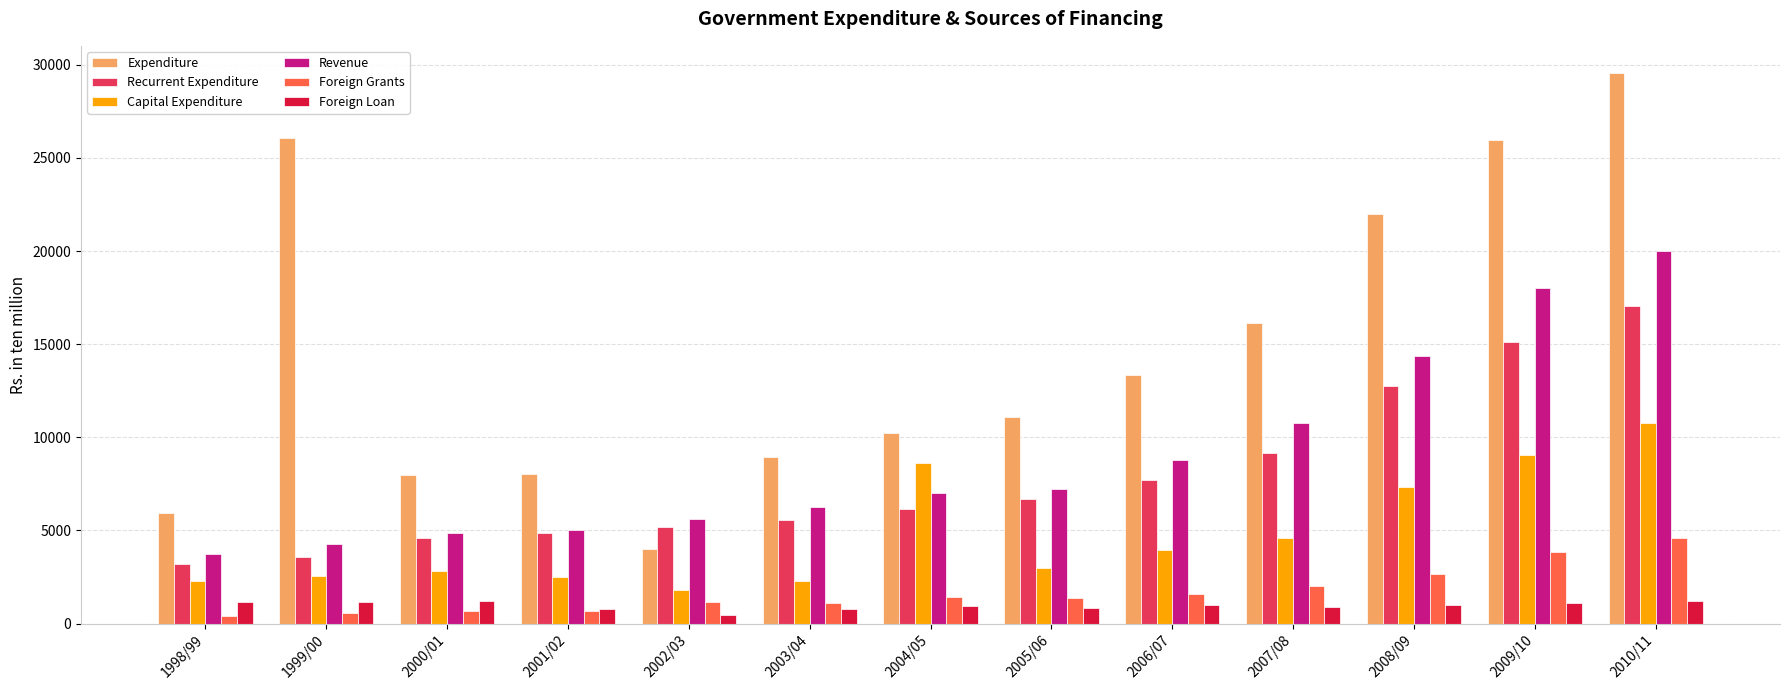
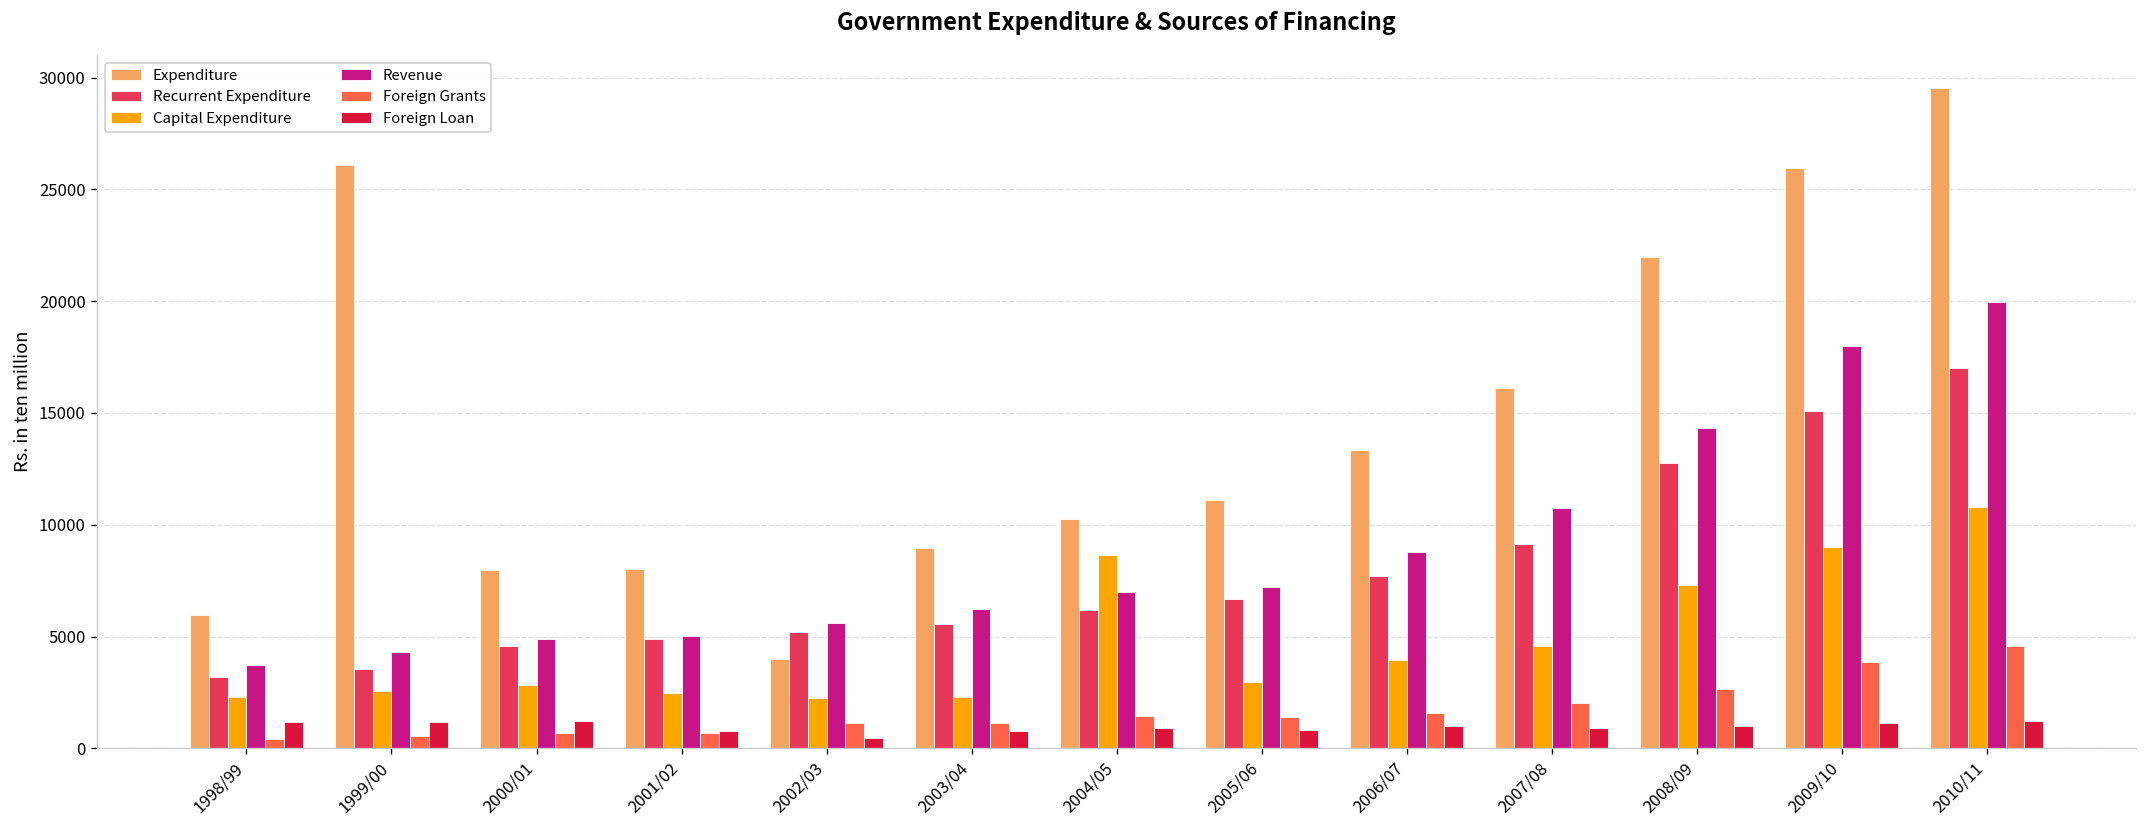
  {
    "Expenditure": {
      "1998/99": 6000,
      "1999/00": 26100,
      "2000/01": 8000,
      "2001/02": 8000,
      "2002/03": 4000,
      "2003/04": 8900,
      "2004/05": 10300,
      "2005/06": 11100,
      "2006/07": 13400,
      "2007/08": 16100,
      "2008/09": 22000,
      "2009/10": 26000,
      "2010/11": 29500
    },
    "Capital Expenditure": {
      "1998/99": 2300,
      "1999/00": 2500,
      "2000/01": 2800,
      "2001/02": 2500,
-     "2002/03": 1800,
+     "2002/03": 2200,
      "2003/04": 2300,
      "2004/05": 8600,
      "2005/06": 3000,
      "2006/07": 4000,
      "2007/08": 4600,
      "2008/09": 7300,
      "2009/10": 9000,
      "2010/11": 10800
    },
    "Revenue": {
      "1998/99": 3700,
      "1999/00": 4300,
      "2000/01": 4900,
      "2001/02": 5000,
      "2002/03": 5600,
      "2003/04": 6200,
      "2004/05": 7000,
      "2005/06": 7200,
      "2006/07": 8800,
      "2007/08": 10800,
      "2008/09": 14300,
      "2009/10": 18000,
      "2010/11": 20000
    }
  }
